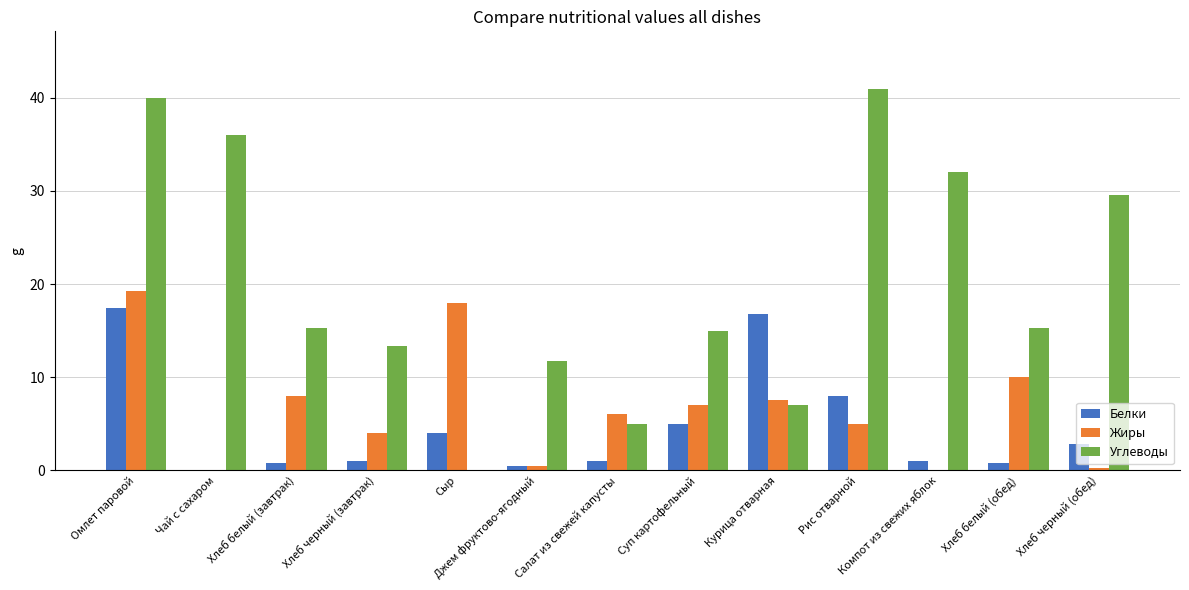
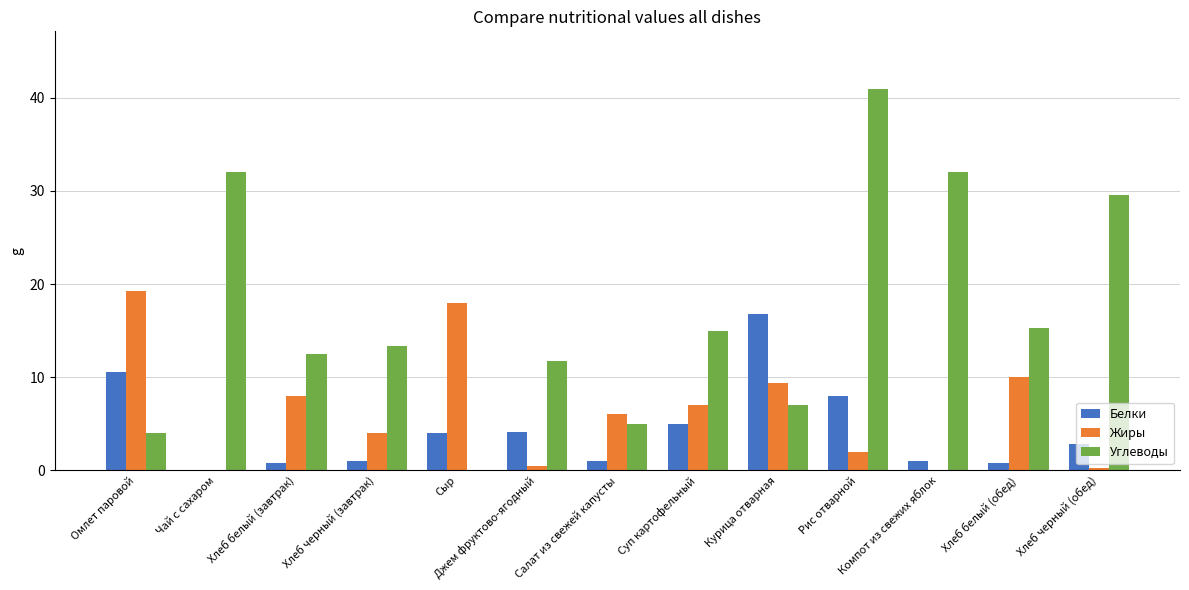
  {
    "Белки": {
-     "Омлет паровой": 17,
+     "Омлет паровой": 11,
      "Чай с сахаром": 0,
      "Хлеб белый (завтрак)": 1,
      "Хлеб черный (завтрак)": 1,
      "Сыр": 4,
-     "Джем фруктово-ягодный": 0,
+     "Джем фруктово-ягодный": 4,
      "Салат из свежей капусты": 1,
      "Суп картофельный": 5,
      "Курица отварная": 17,
      "Рис отварной": 8,
      "Компот из свежих яблок": 1,
      "Хлеб белый (обед)": 1
    },
    "Жиры": {
      "Омлет паровой": 19,
      "Чай с сахаром": 0,
      "Хлеб белый (завтрак)": 8,
      "Хлеб черный (завтрак)": 4,
      "Сыр": 18,
      "Джем фруктово-ягодный": 0,
      "Салат из свежей капусты": 6,
      "Суп картофельный": 7,
-     "Курица отварная": 8,
-     "Рис отварной": 5,
+     "Курица отварная": 9,
+     "Рис отварной": 2,
      "Компот из свежих яблок": 0,
      "Хлеб белый (обед)": 10
    },
    "Углеводы": {
-     "Омлет паровой": 40,
-     "Чай с сахаром": 36,
-     "Хлеб белый (завтрак)": 15,
+     "Омлет паровой": 4,
+     "Чай с сахаром": 32,
+     "Хлеб белый (завтрак)": 12,
      "Хлеб черный (завтрак)": 13,
      "Сыр": 0,
      "Джем фруктово-ягодный": 12,
      "Салат из свежей капусты": 5,
      "Суп картофельный": 15,
      "Курица отварная": 7,
      "Рис отварной": 41,
      "Компот из свежих яблок": 32,
      "Хлеб белый (обед)": 15,
      "Хлеб черный (обед)": 30
    }
  }
